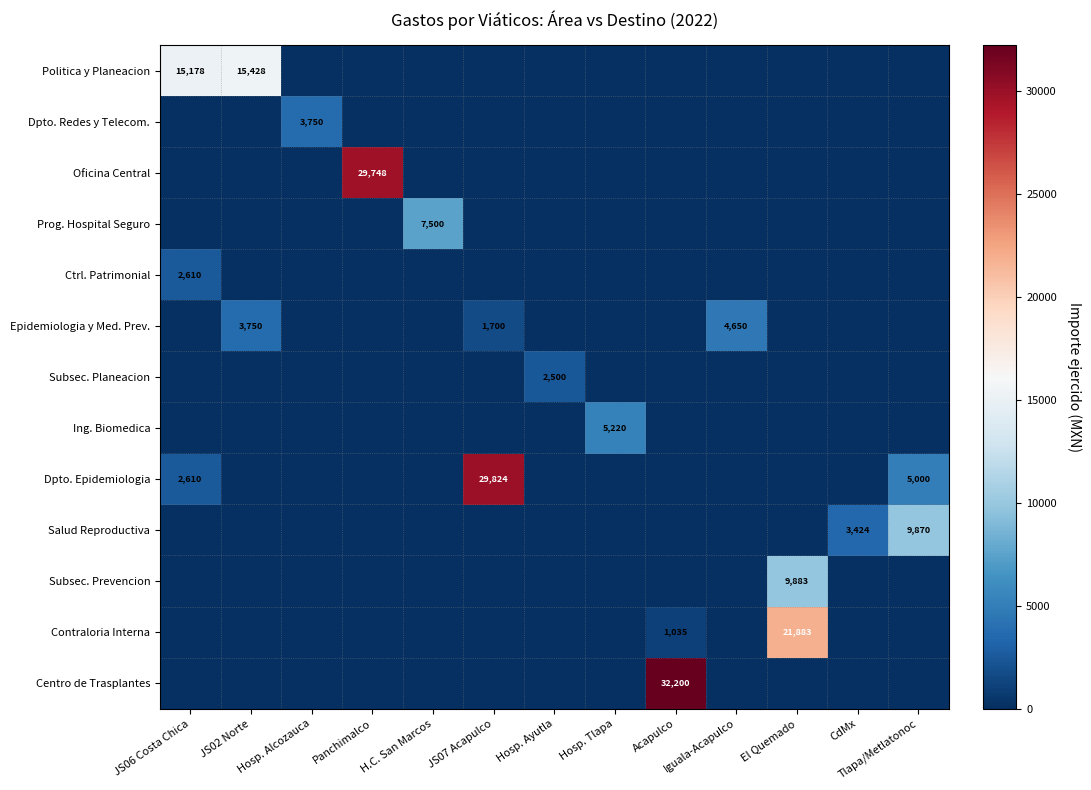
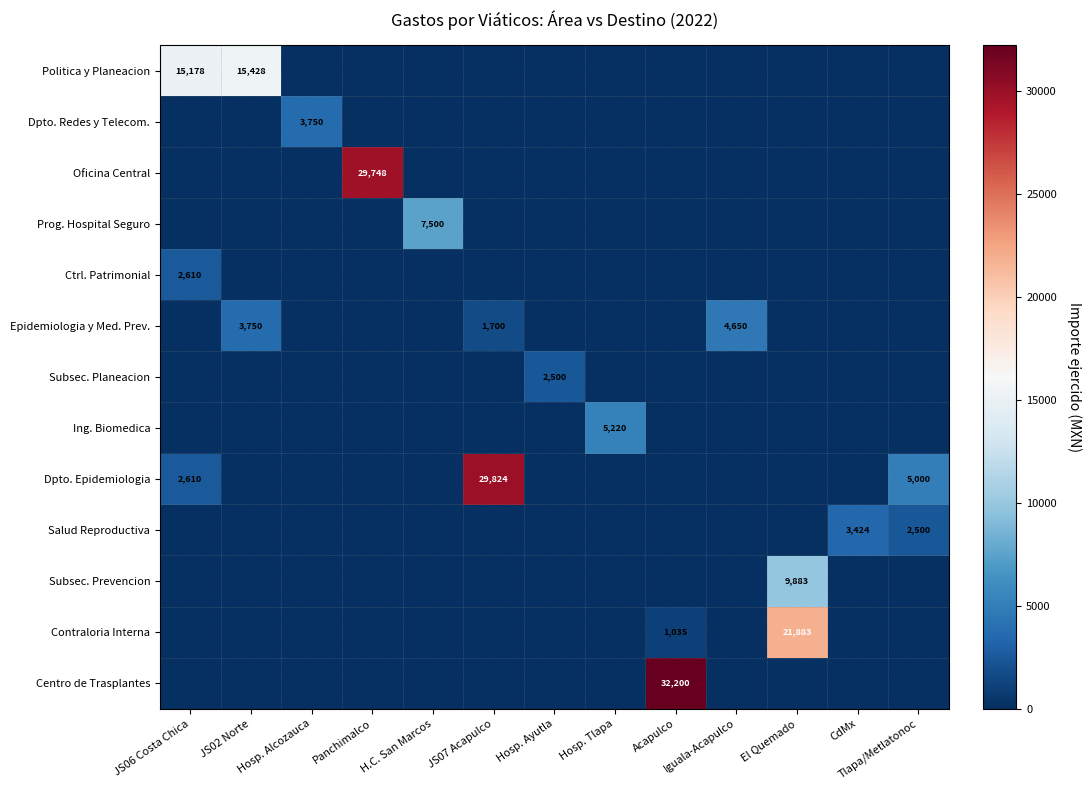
  {
    "Politica y Planeacion": {
      "JS06 Costa Chica": "15,178",
      "JS02 Norte": "15,428"
    },
    "Dpto. Redes y Telecom.": {
      "Hosp. Alcozauca": "3,750"
    },
    "Oficina Central": {
      "Panchimalco": "29,748"
    },
    "Prog. Hospital Seguro": {
      "H.C. San Marcos": "7,500"
    },
    "Ctrl. Patrimonial": {
      "JS06 Costa Chica": "2,610"
    },
    "Epidemiologia y Med. Prev.": {
      "JS02 Norte": "3,750",
      "JS07 Acapulco": "1,700",
      "Iguala-Acapulco": "4,650"
    },
    "Subsec. Planeacion": {
      "Hosp. Ayutla": "2,500"
    },
    "Ing. Biomedica": {
      "Hosp. Tlapa": "5,220"
    },
    "Dpto. Epidemiologia": {
      "JS06 Costa Chica": "2,610",
      "JS07 Acapulco": "29,824",
      "Tlapa/Metlatonoc": "5,000"
    },
    "Salud Reproductiva": {
      "CdMx": "3,424",
-     "Tlapa/Metlatonoc": "9,870"
+     "Tlapa/Metlatonoc": "2,500"
    },
    "Subsec. Prevencion": {
      "El Quemado": "9,883"
    },
    "Contraloria Interna": {
      "Acapulco": "1,035",
      "El Quemado": "21,883"
    },
    "Centro de Trasplantes": {
      "Acapulco": "32,200"
    }
  }
